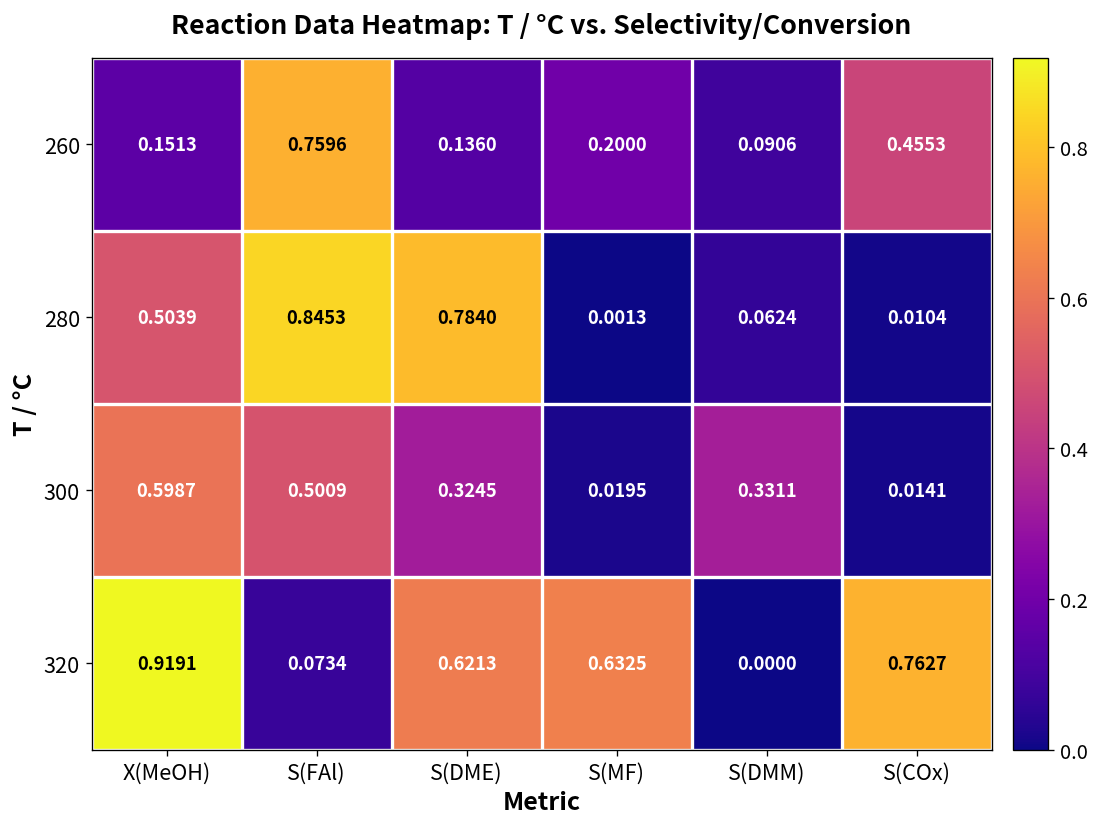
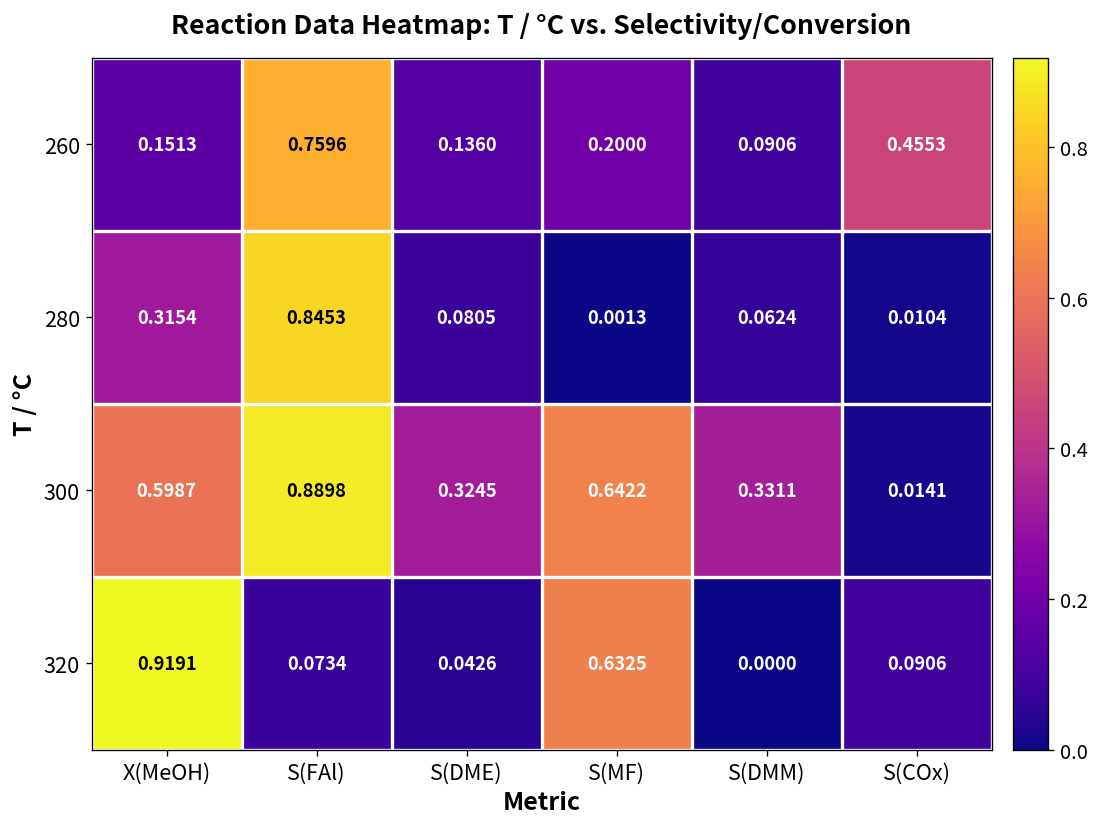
  {
    "260": {
      "X(MeOH)": 0.1513,
      "S(FAl)": 0.7596,
      "S(DME)": 0.1360,
      "S(MF)": 0.2000,
      "S(DMM)": 0.0906,
      "S(COx)": 0.4553
    },
    "280": {
-     "X(MeOH)": 0.5039,
+     "X(MeOH)": 0.3154,
      "S(FAl)": 0.8453,
-     "S(DME)": 0.7840,
+     "S(DME)": 0.0805,
      "S(MF)": 0.0013,
      "S(DMM)": 0.0624,
      "S(COx)": 0.0104
    },
    "300": {
      "X(MeOH)": 0.5987,
-     "S(FAl)": 0.5009,
+     "S(FAl)": 0.8898,
      "S(DME)": 0.3245,
-     "S(MF)": 0.0195,
+     "S(MF)": 0.6422,
      "S(DMM)": 0.3311,
      "S(COx)": 0.0141
    },
    "320": {
      "X(MeOH)": 0.9191,
      "S(FAl)": 0.0734,
-     "S(DME)": 0.6213,
+     "S(DME)": 0.0426,
      "S(MF)": 0.6325,
      "S(DMM)": 0.0000,
-     "S(COx)": 0.7627
+     "S(COx)": 0.0906
    }
  }
